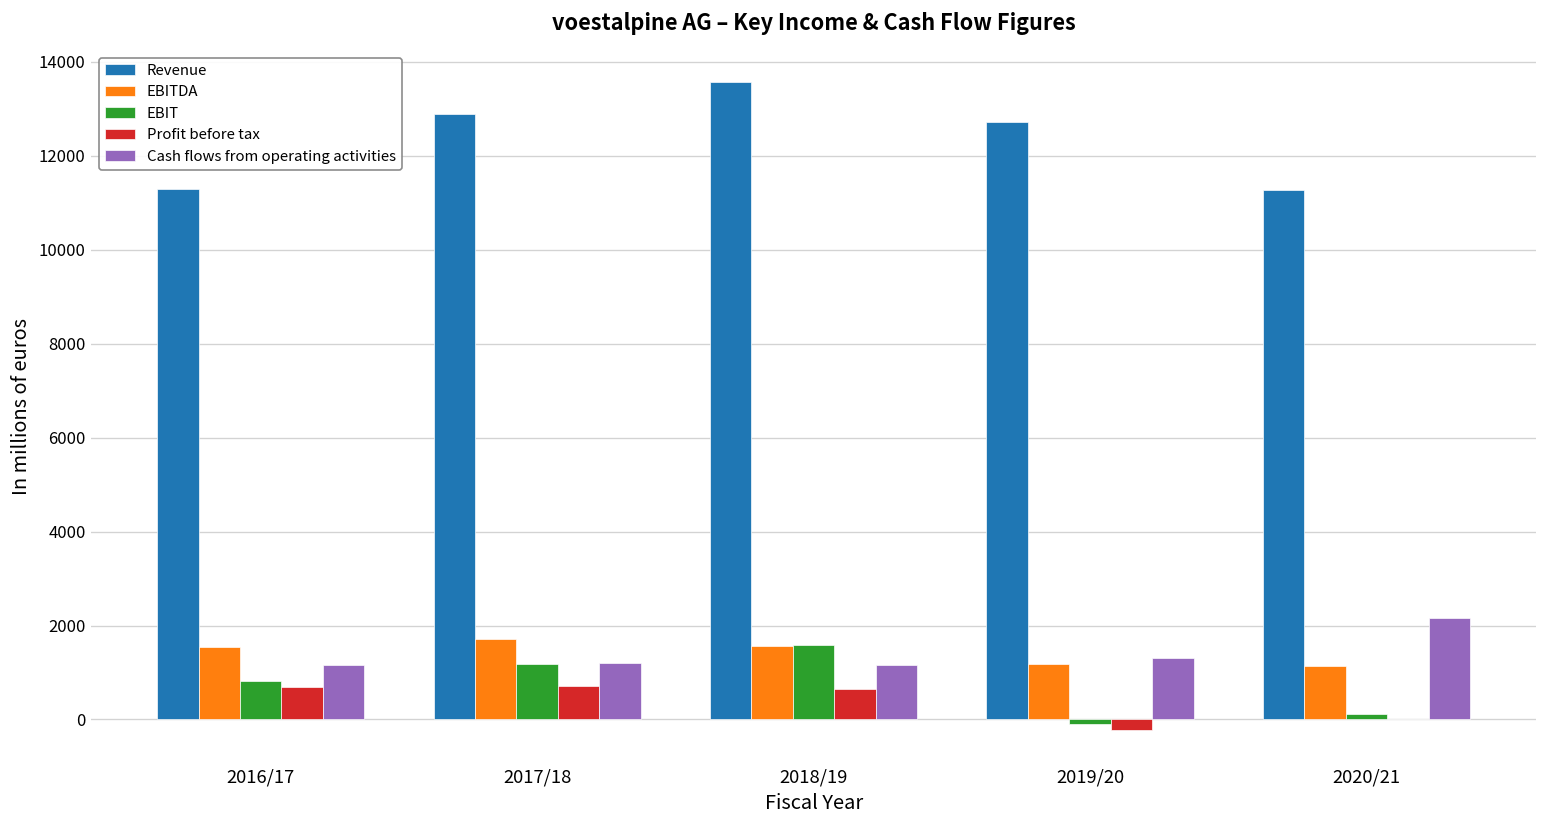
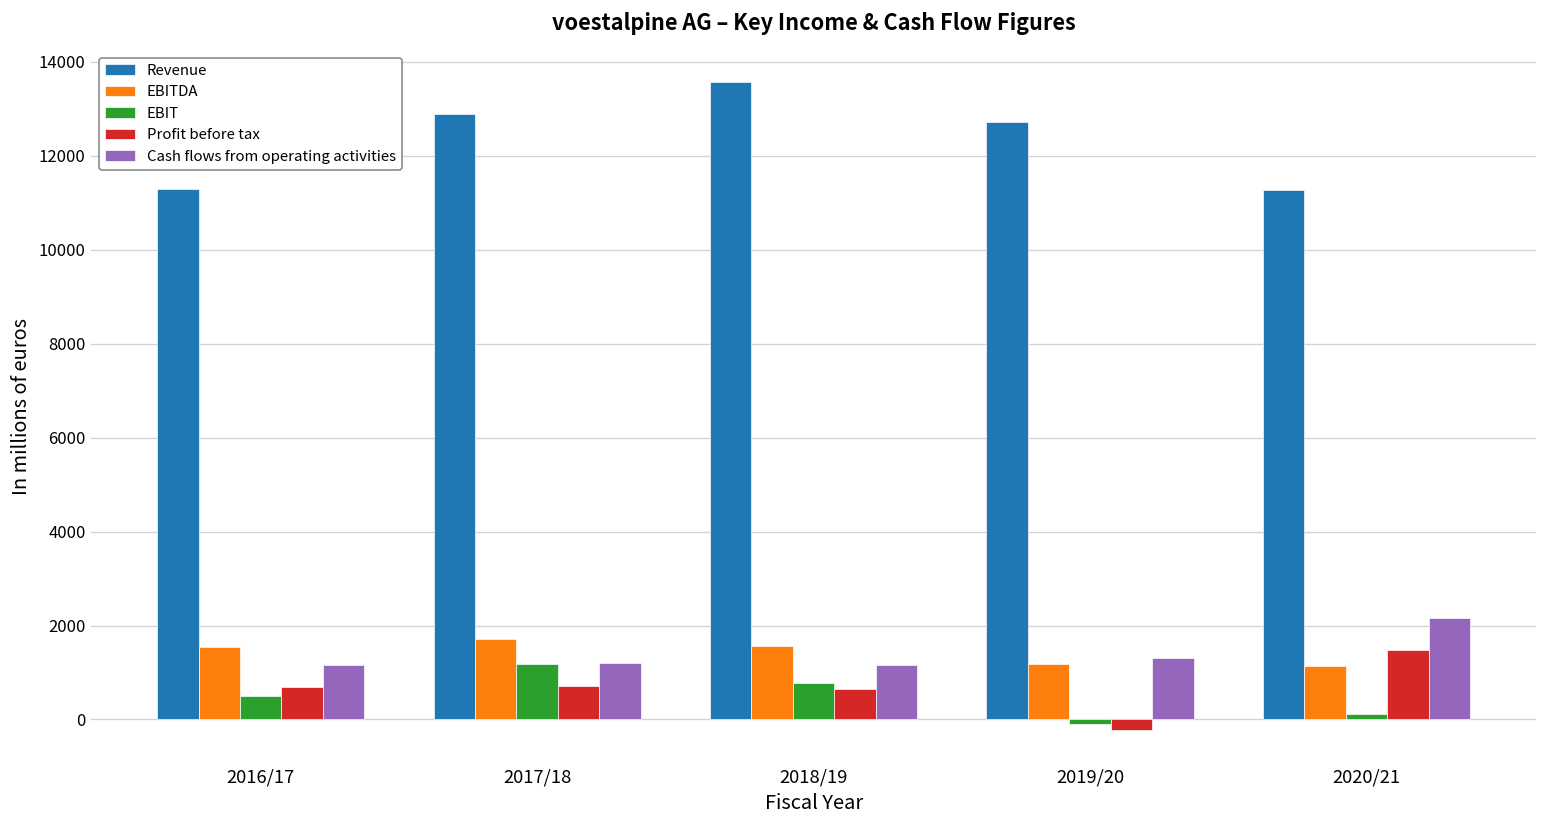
  {
    "Revenue": {
      "2016/17": 11300,
      "2017/18": 12900,
      "2018/19": 13600,
      "2019/20": 12700,
      "2020/21": 11300
    },
    "EBITDA": {
      "2016/17": 1500,
      "2017/18": 1700,
      "2018/19": 1600,
      "2019/20": 1200,
      "2020/21": 1100
    },
    "EBIT": {
-     "2016/17": 800,
+     "2016/17": 500,
      "2017/18": 1200,
-     "2018/19": 1600,
+     "2018/19": 800,
      "2019/20": -100,
      "2020/21": 100
    },
    "Profit before tax": {
      "2016/17": 700,
      "2017/18": 700,
      "2018/19": 600,
      "2019/20": -200,
-     "2020/21": 0
+     "2020/21": 1500
    },
    "Cash flows from operating activities": {
      "2016/17": 1200,
      "2017/18": 1200,
      "2018/19": 1200,
      "2019/20": 1300,
      "2020/21": 2200
    }
  }
